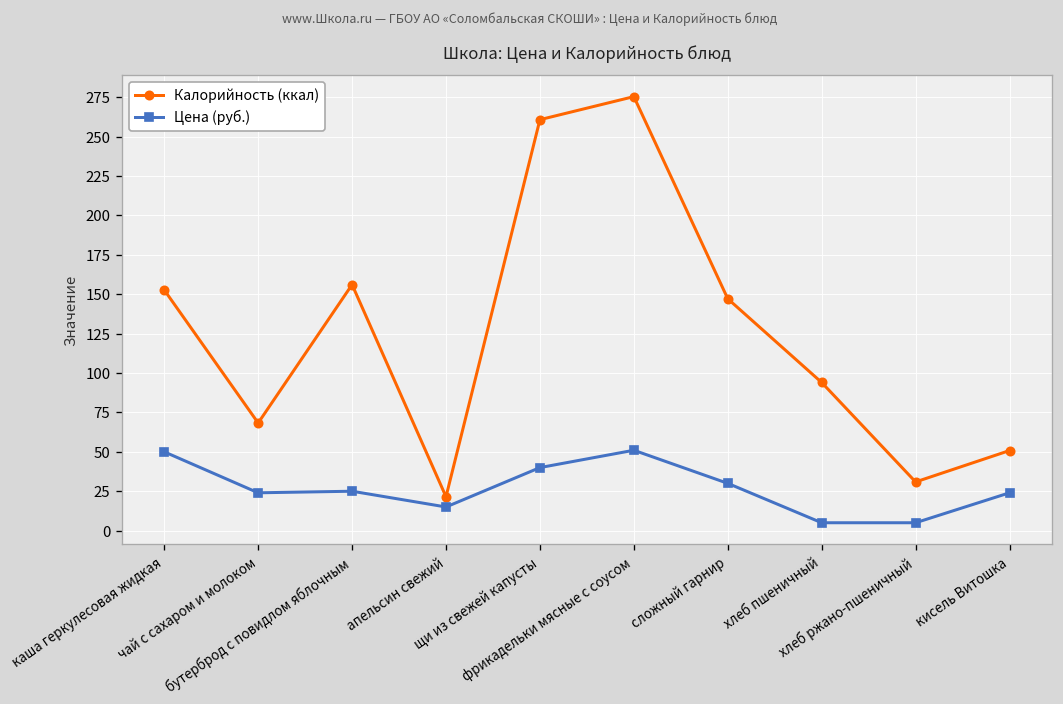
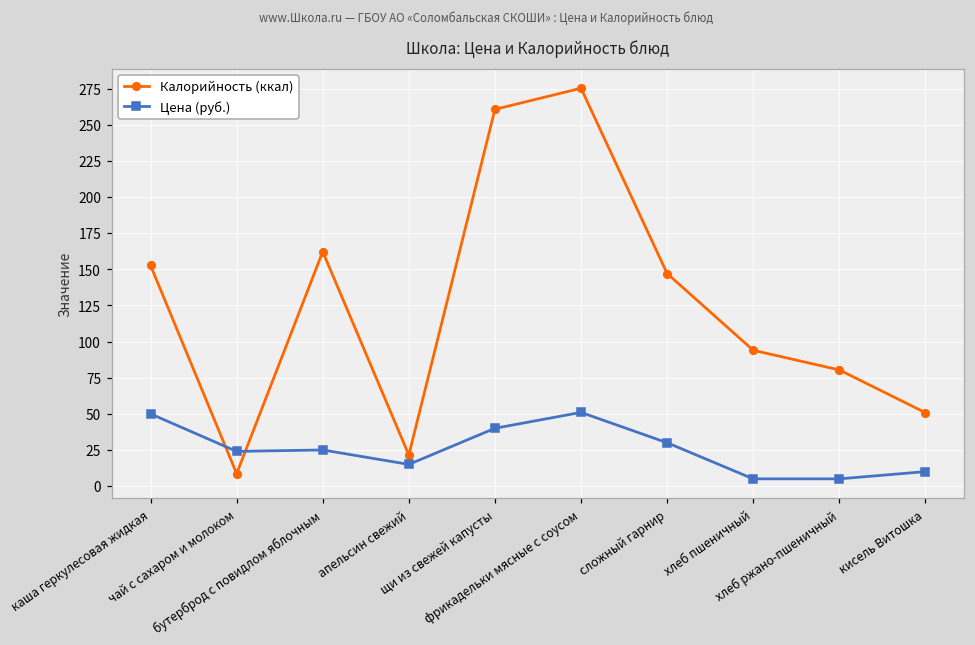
  {
    "Калорийность (ккал)": {
      "каша геркулесовая жидкая": 153,
-     "чай с сахаром и молоком": 68,
-     "бутерброд с повидлом яблочным": 156,
+     "чай с сахаром и молоком": 9,
+     "бутерброд с повидлом яблочным": 162,
      "апельсин свежий": 22,
      "щи из свежей капусты": 261,
      "фрикадельки мясные с соусом": 275,
      "сложный гарнир": 147,
      "хлеб пшеничный": 94,
-     "хлеб ржано-пшеничный": 31,
+     "хлеб ржано-пшеничный": 80,
      "кисель Витошка": 51
    },
    "Цена (руб.)": {
      "каша геркулесовая жидкая": 50,
      "чай с сахаром и молоком": 24,
      "бутерброд с повидлом яблочным": 25,
      "апельсин свежий": 15,
      "щи из свежей капусты": 40,
      "фрикадельки мясные с соусом": 51,
      "сложный гарнир": 30,
      "хлеб пшеничный": 5,
      "хлеб ржано-пшеничный": 5,
-     "кисель Витошка": 24
+     "кисель Витошка": 10
    }
  }
